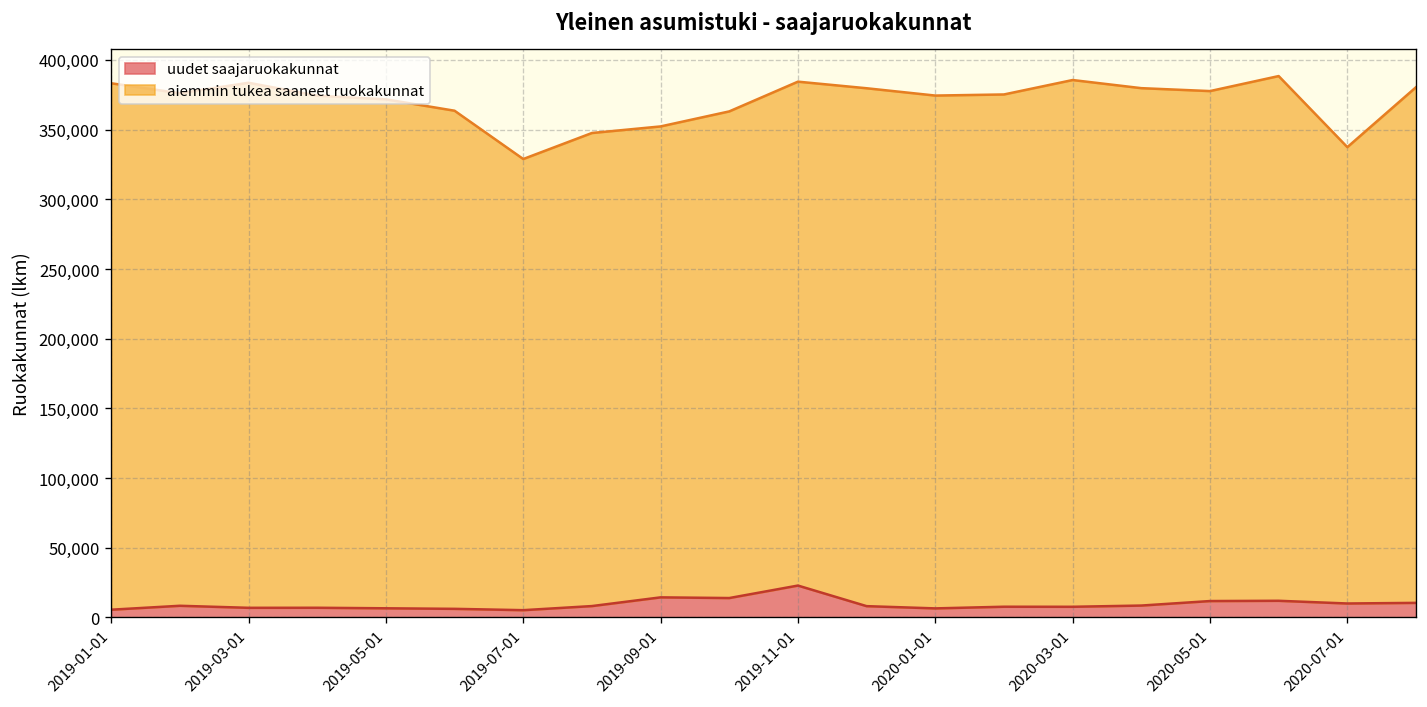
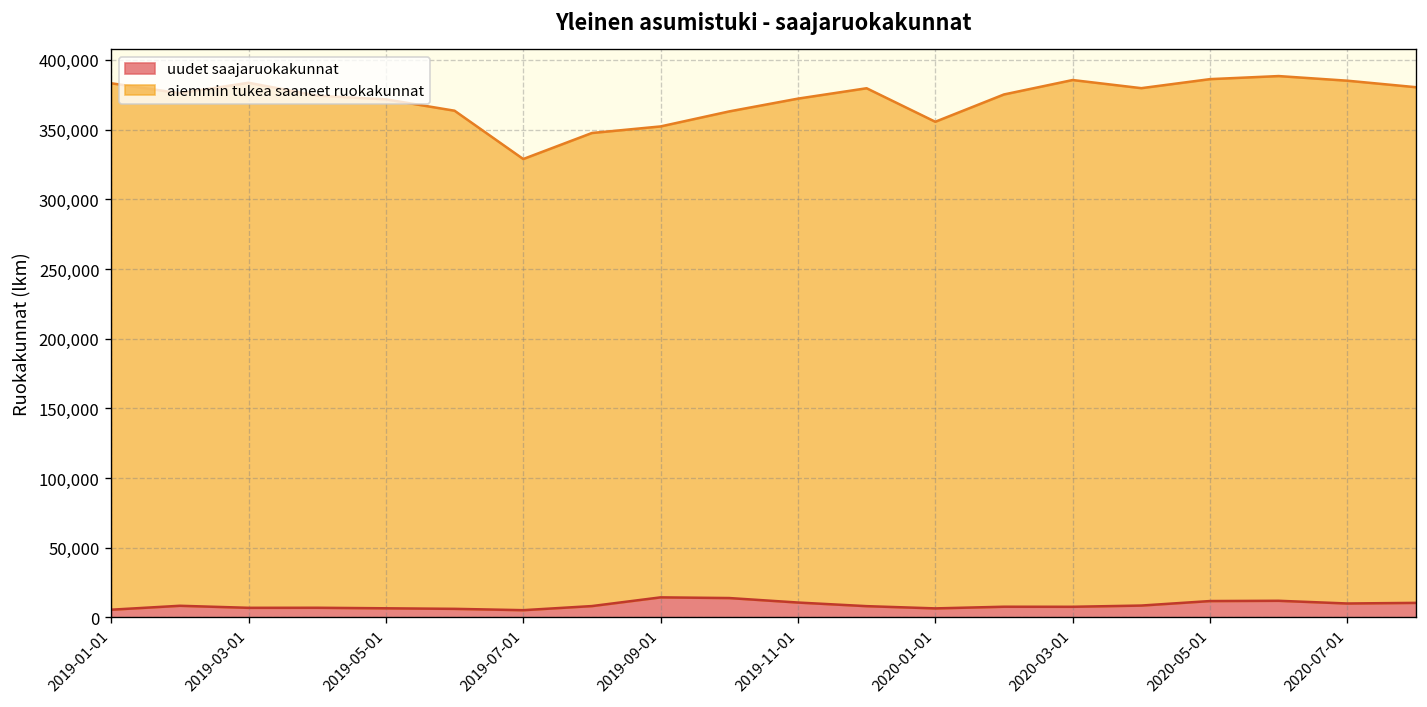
  {
    "uudet saajaruokakunnat": {
      "2019-01-01": "5,000",
      "2019-03-01": "7,000",
      "2019-05-01": "7,000",
      "2019-07-01": "5,000",
      "2019-09-01": "14,000",
-     "2019-11-01": "23,000",
+     "2019-11-01": "11,000",
      "2020-01-01": "6,000",
      "2020-03-01": "8,000",
      "2020-05-01": "12,000",
      "2020-07-01": "10,000"
    },
    "aiemmin tukea saaneet ruokakunnat": {
      "2019-01-01": "378,000",
      "2019-07-01": "324,000",
      "2019-09-01": "338,000",
      "2019-11-01": "362,000",
-     "2020-01-01": "368,000",
+     "2020-01-01": "349,000",
      "2020-03-01": "378,000",
-     "2020-05-01": "366,000",
-     "2020-07-01": "327,000"
+     "2020-05-01": "375,000",
+     "2020-07-01": "375,000"
    }
  }
